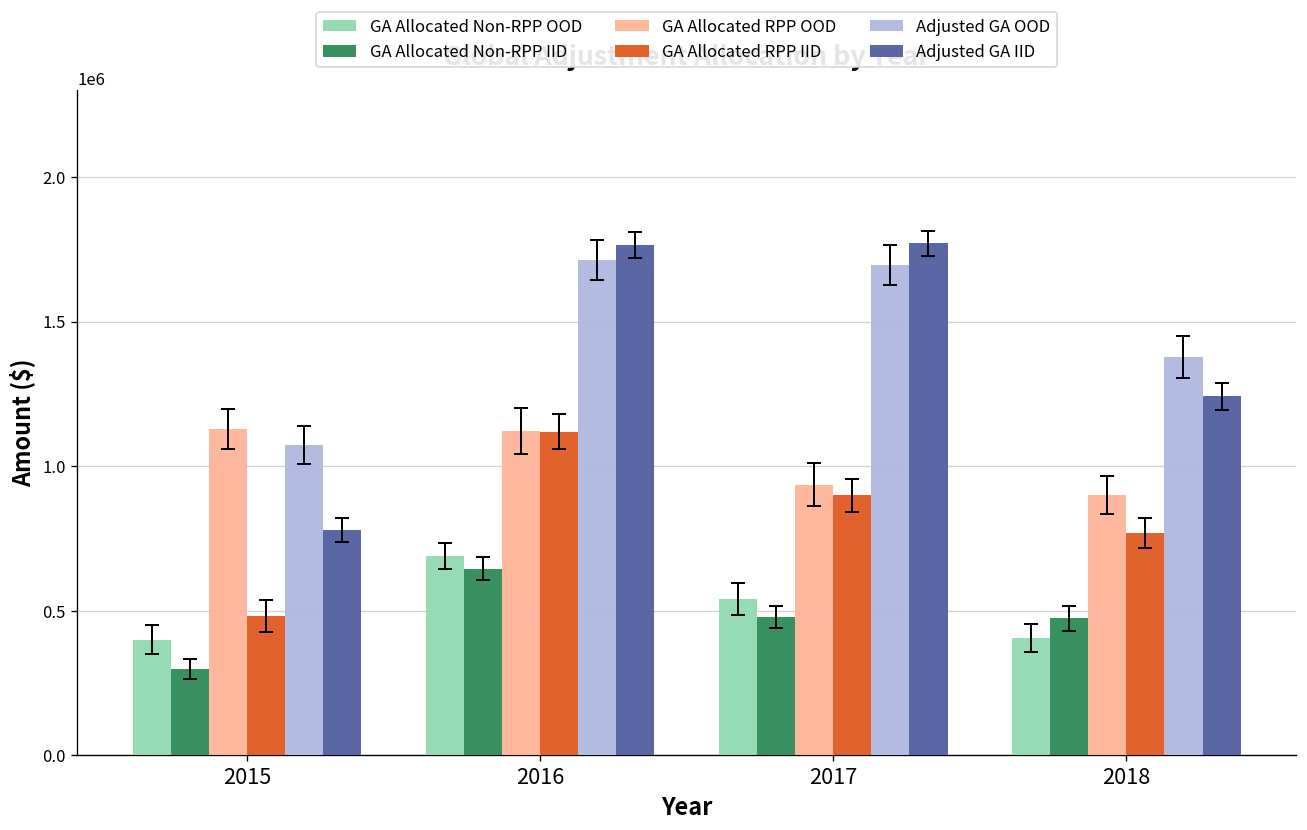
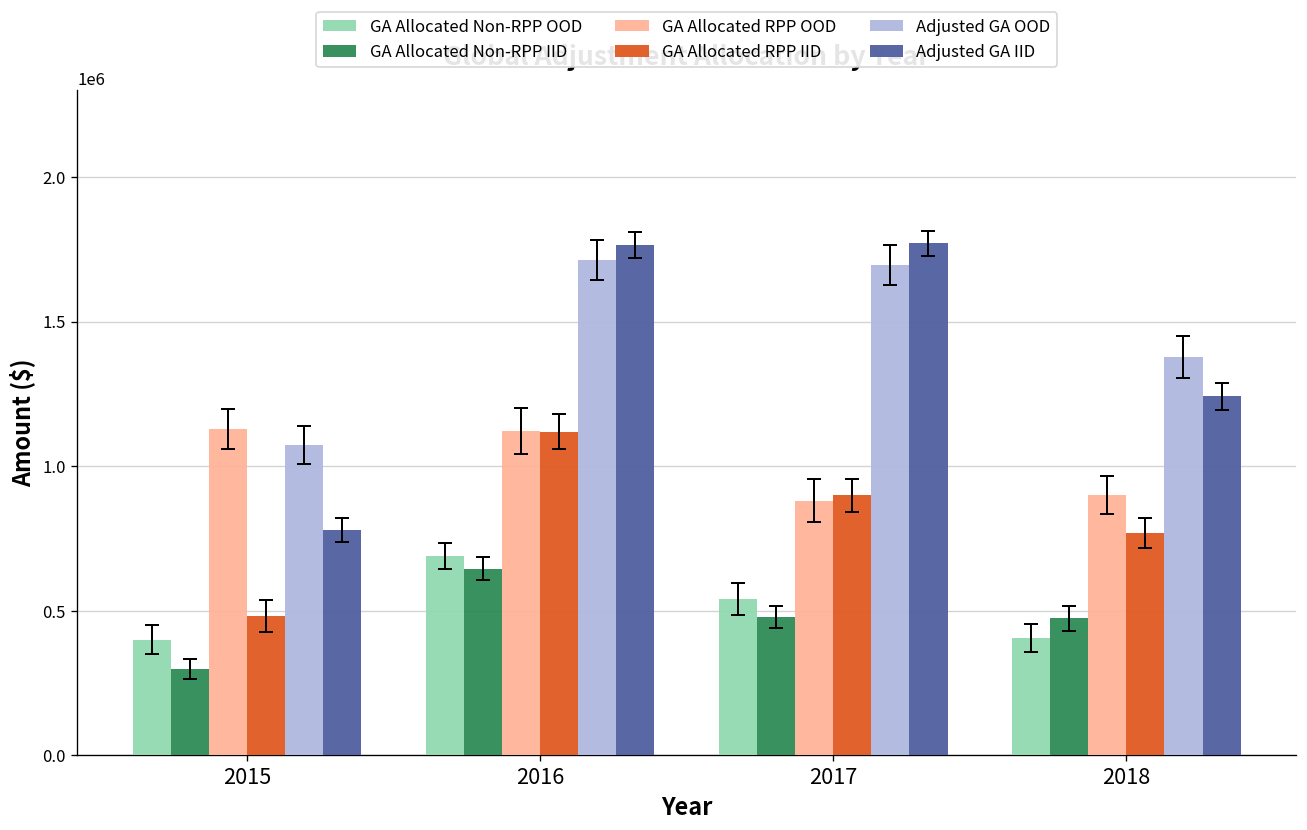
  {
    "GA Allocated Non-RPP OOD": {
      "2015": 400000,
      "2016": 690000,
      "2017": 540000,
      "2018": 410000
    },
    "GA Allocated Non-RPP IID": {
      "2015": 300000,
      "2016": 640000,
      "2017": 480000,
      "2018": 470000
    },
    "GA Allocated RPP OOD": {
      "2015": 1130000,
      "2016": 1120000,
-     "2017": 940000,
+     "2017": 880000,
      "2018": 900000
    },
    "GA Allocated RPP IID": {
      "2015": 480000,
      "2016": 1120000,
      "2017": 900000,
      "2018": 770000
    },
    "Adjusted GA OOD": {
      "2015": 1070000,
      "2016": 1710000,
      "2017": 1700000,
      "2018": 1380000
    },
    "Adjusted GA IID": {
      "2015": 780000,
      "2016": 1760000,
      "2017": 1770000,
      "2018": 1240000
    }
  }
